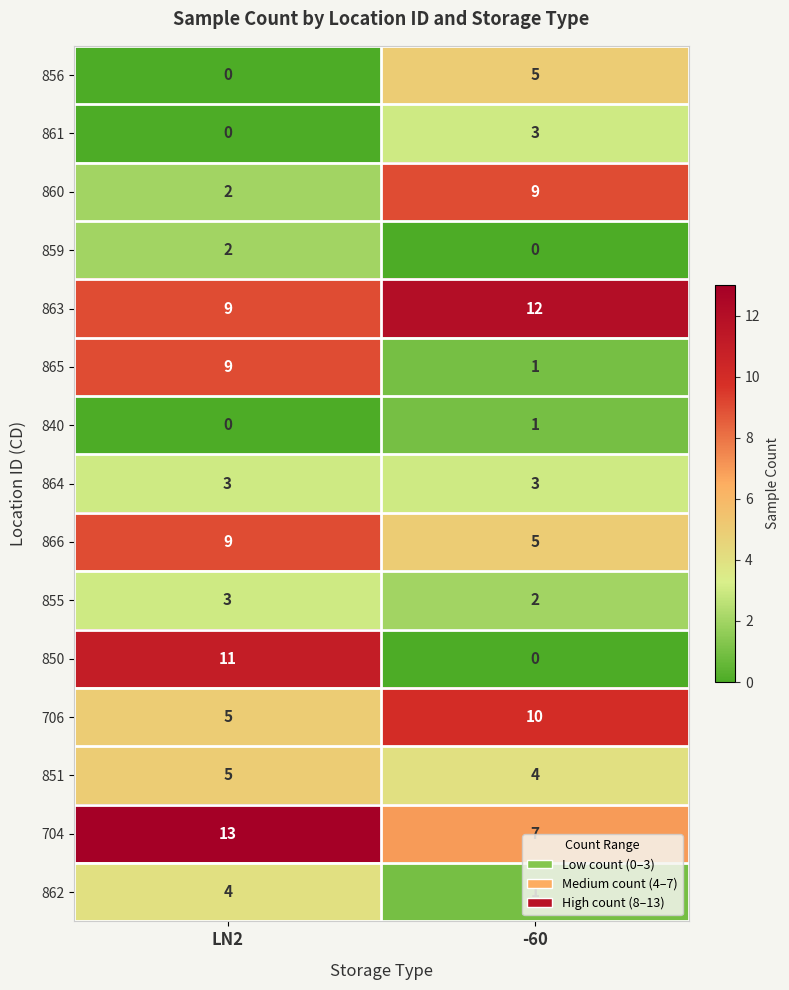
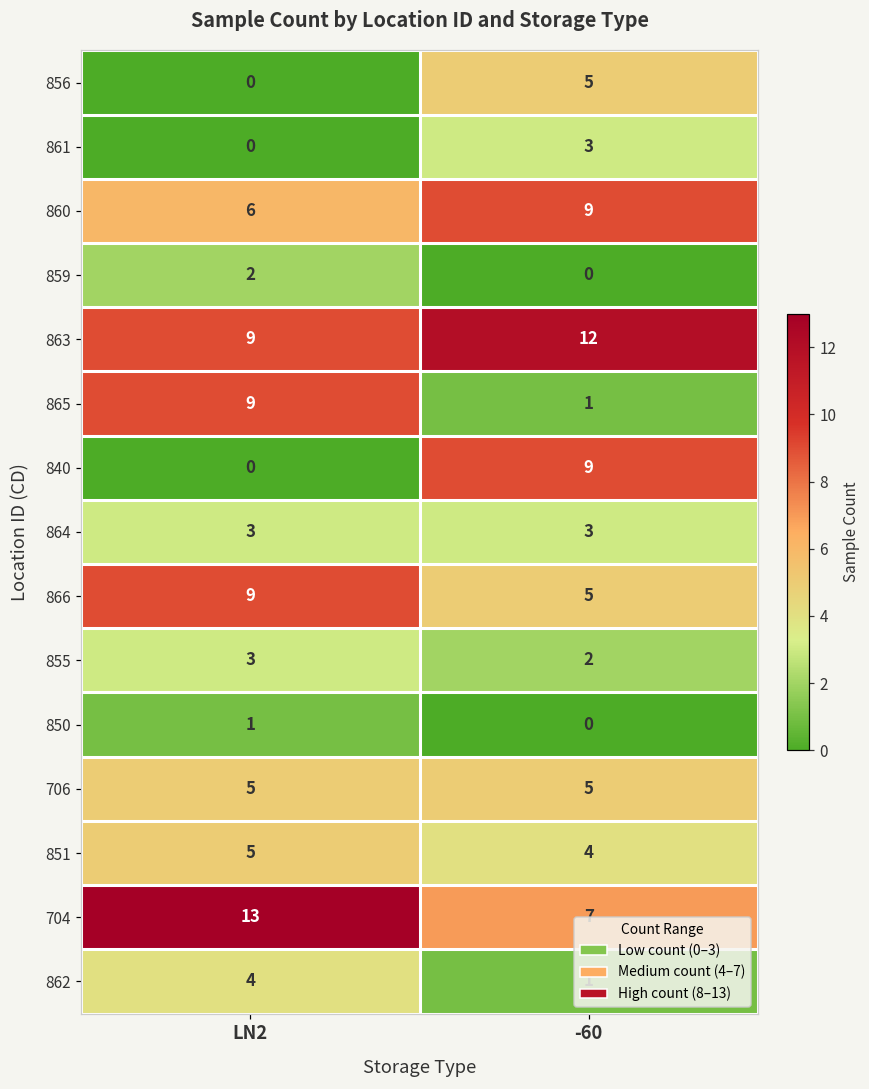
  {
    "856": {
      "LN2": 0,
      "-60": 5
    },
    "861": {
      "LN2": 0,
      "-60": 3
    },
    "860": {
-     "LN2": 2,
+     "LN2": 6,
      "-60": 9
    },
    "859": {
      "LN2": 2,
      "-60": 0
    },
    "863": {
      "LN2": 9,
      "-60": 12
    },
    "865": {
      "LN2": 9,
      "-60": 1
    },
    "840": {
      "LN2": 0,
-     "-60": 1
+     "-60": 9
    },
    "864": {
      "LN2": 3,
      "-60": 3
    },
    "866": {
      "LN2": 9,
      "-60": 5
    },
    "855": {
      "LN2": 3,
      "-60": 2
    },
    "850": {
-     "LN2": 11,
+     "LN2": 1,
      "-60": 0
    },
    "706": {
      "LN2": 5,
-     "-60": 10
+     "-60": 5
    },
    "851": {
      "LN2": 5,
      "-60": 4
    },
    "704": {
      "LN2": 13
    },
    "862": {
      "LN2": 4
    }
  }
